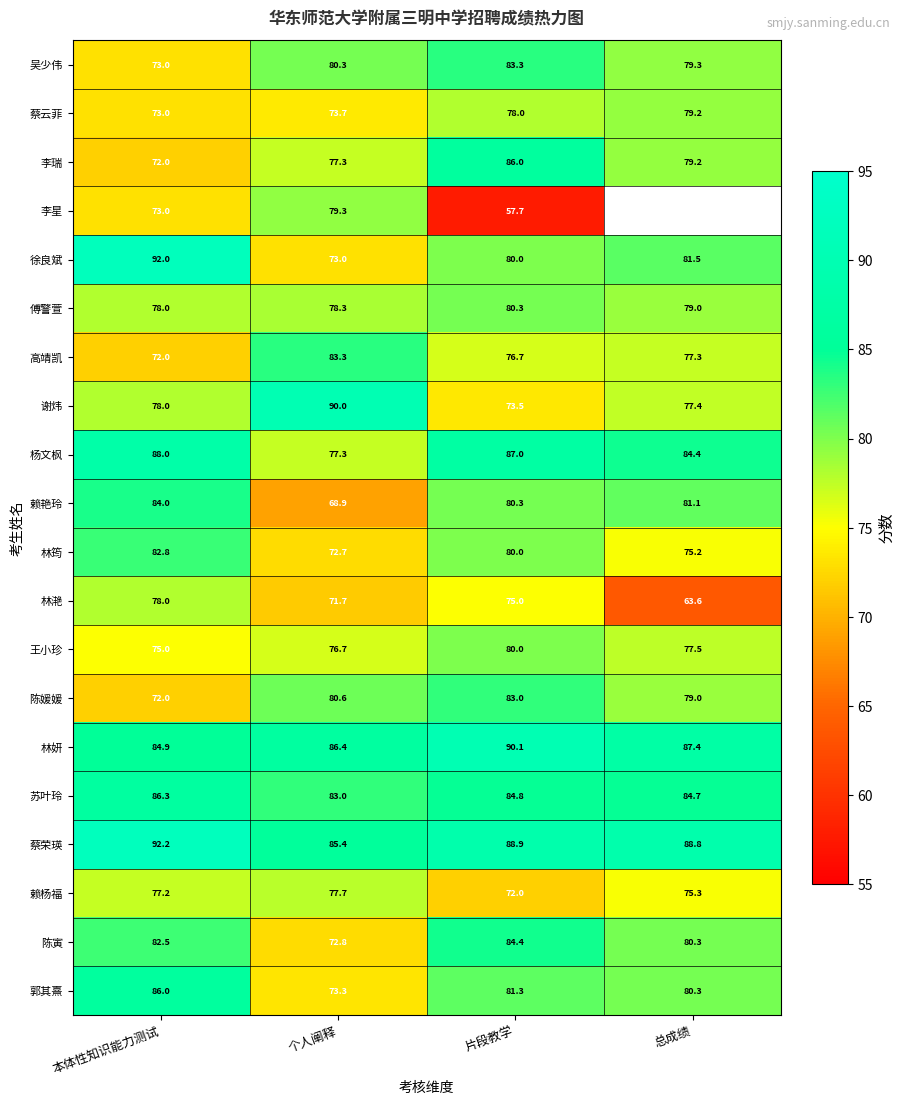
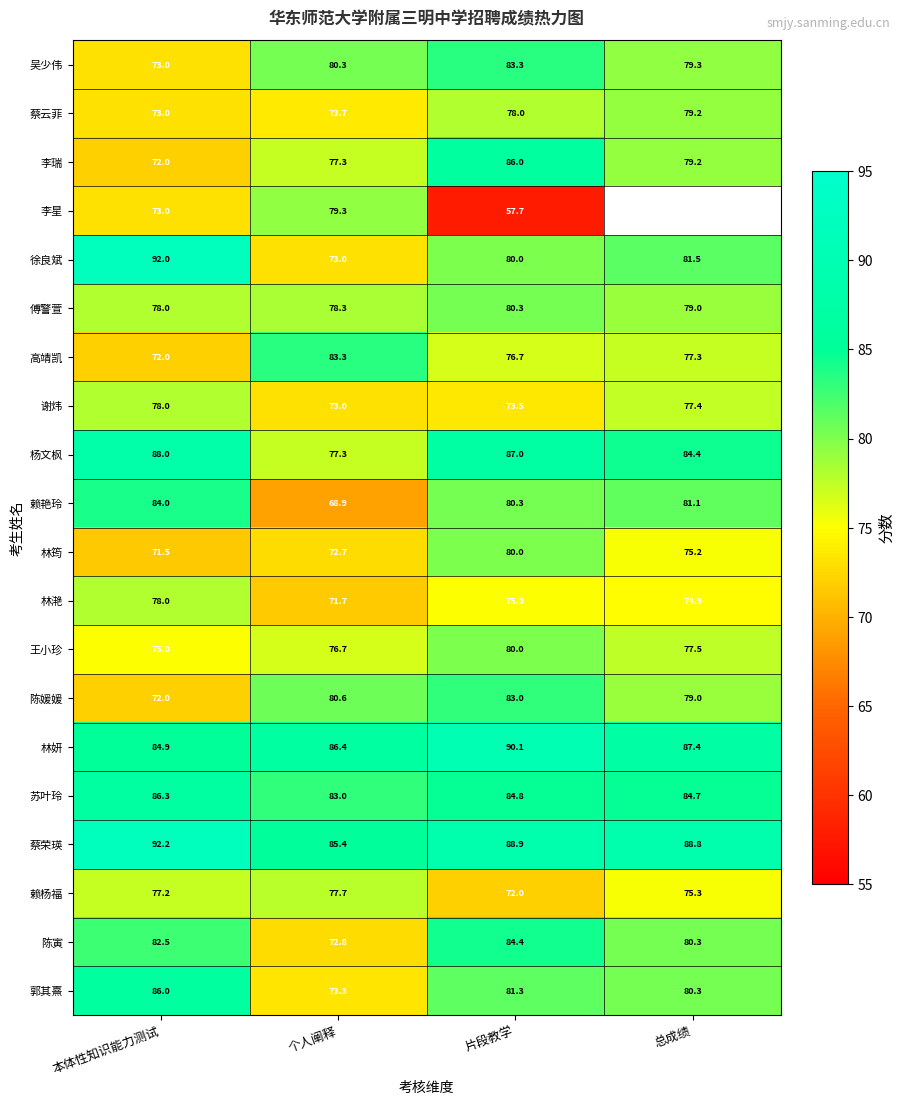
  {
    "吴少伟": {
      "本体性知识能力测试": 73.0,
      "个人阐释": 80.3,
      "片段教学": 83.3,
      "总成绩": 79.3
    },
    "蔡云菲": {
      "本体性知识能力测试": 73.0,
      "个人阐释": 73.7,
      "片段教学": 78.0,
      "总成绩": 79.2
    },
    "李瑞": {
      "本体性知识能力测试": 72.0,
      "个人阐释": 77.3,
      "片段教学": 86.0,
      "总成绩": 79.2
    },
    "李星": {
      "本体性知识能力测试": 73.0,
      "个人阐释": 79.3,
      "片段教学": 57.7
    },
    "徐良斌": {
      "本体性知识能力测试": 92.0,
      "个人阐释": 73.0,
      "片段教学": 80.0,
      "总成绩": 81.5
    },
    "傅警萱": {
      "本体性知识能力测试": 78.0,
      "个人阐释": 78.3,
      "片段教学": 80.3,
      "总成绩": 79.0
    },
    "高靖凯": {
      "本体性知识能力测试": 72.0,
      "个人阐释": 83.3,
      "片段教学": 76.7,
      "总成绩": 77.3
    },
    "谢炜": {
      "本体性知识能力测试": 78.0,
-     "个人阐释": 90.0,
+     "个人阐释": 73.0,
      "片段教学": 73.5,
      "总成绩": 77.4
    },
    "杨文枫": {
      "本体性知识能力测试": 88.0,
      "个人阐释": 77.3,
      "片段教学": 87.0,
      "总成绩": 84.4
    },
    "赖艳玲": {
      "本体性知识能力测试": 84.0,
      "个人阐释": 68.9,
      "片段教学": 80.3,
      "总成绩": 81.1
    },
    "林筠": {
-     "本体性知识能力测试": 82.8,
+     "本体性知识能力测试": 71.5,
      "个人阐释": 72.7,
      "片段教学": 80.0,
      "总成绩": 75.2
    },
    "林滟": {
      "本体性知识能力测试": 78.0,
      "个人阐释": 71.7,
      "片段教学": 75.0,
-     "总成绩": 63.6
+     "总成绩": 74.9
    },
    "王小珍": {
      "本体性知识能力测试": 75.0,
      "个人阐释": 76.7,
      "片段教学": 80.0,
      "总成绩": 77.5
    },
    "陈媛媛": {
      "本体性知识能力测试": 72.0,
      "个人阐释": 80.6,
      "片段教学": 83.0,
      "总成绩": 79.0
    },
    "林妍": {
      "本体性知识能力测试": 84.9,
      "个人阐释": 86.4,
      "片段教学": 90.1,
      "总成绩": 87.4
    },
    "苏叶玲": {
      "本体性知识能力测试": 86.3,
      "个人阐释": 83.0,
      "片段教学": 84.8,
      "总成绩": 84.7
    },
    "蔡荣瑛": {
      "本体性知识能力测试": 92.2,
      "个人阐释": 85.4,
      "片段教学": 88.9,
      "总成绩": 88.8
    },
    "赖杨福": {
      "本体性知识能力测试": 77.2,
      "个人阐释": 77.7,
      "片段教学": 72.0,
      "总成绩": 75.3
    },
    "陈寅": {
      "本体性知识能力测试": 82.5,
      "个人阐释": 72.8,
      "片段教学": 84.4,
      "总成绩": 80.3
    },
    "郭其熹": {
      "本体性知识能力测试": 86.0,
      "个人阐释": 73.3,
      "片段教学": 81.3,
      "总成绩": 80.3
    }
  }
